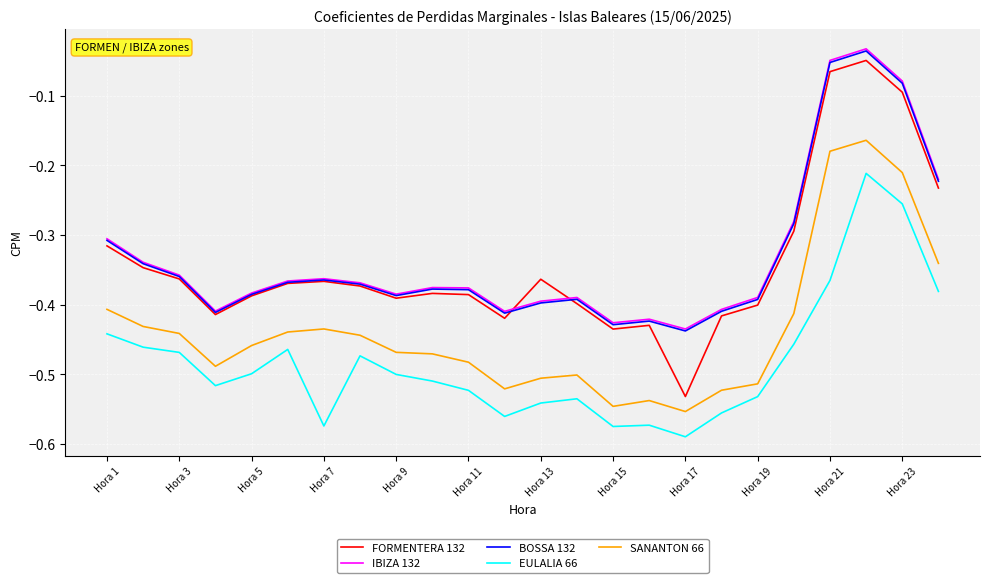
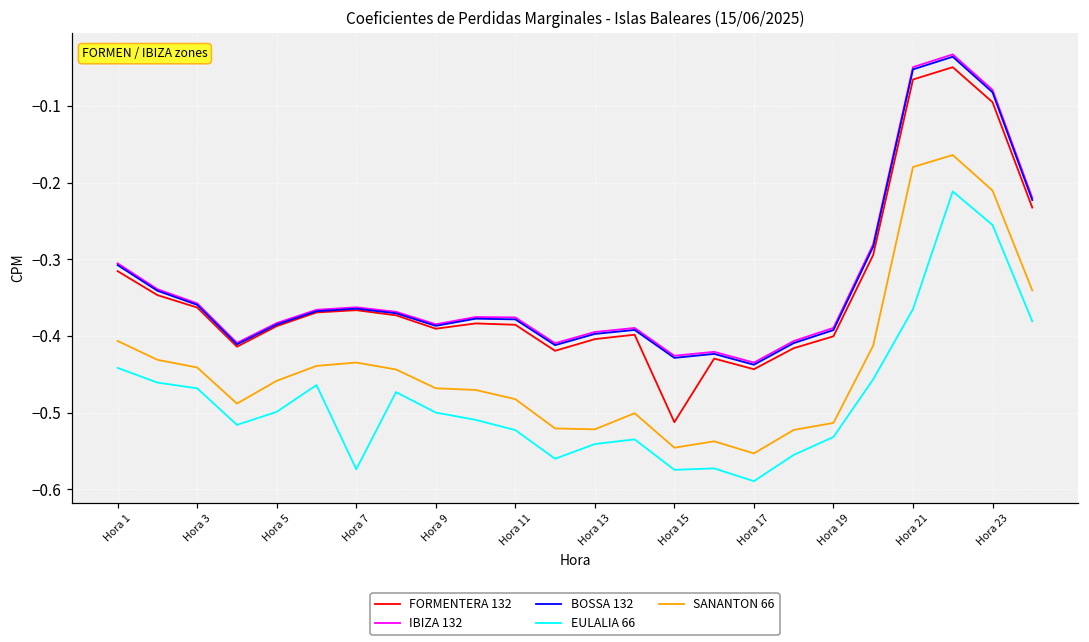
  {
    "FORMENTERA 132": {
      "Hora 1": -0.32,
      "Hora 9": -0.39,
      "Hora 11": -0.39,
-     "Hora 13": -0.36,
-     "Hora 15": -0.43,
-     "Hora 17": -0.53,
+     "Hora 13": -0.40,
+     "Hora 15": -0.51,
+     "Hora 17": -0.44,
      "Hora 19": -0.40,
      "Hora 21": -0.07,
      "Hora 23": -0.10
    },
    "EULALIA 66": {
      "Hora 1": -0.44,
      "Hora 3": -0.47,
      "Hora 5": -0.50,
      "Hora 7": -0.57,
      "Hora 9": -0.50,
      "Hora 11": -0.52,
      "Hora 13": -0.54,
      "Hora 15": -0.57,
      "Hora 17": -0.59,
      "Hora 19": -0.53,
      "Hora 21": -0.37,
      "Hora 23": -0.26
    },
    "SANANTON 66": {
      "Hora 1": -0.41,
      "Hora 3": -0.44,
      "Hora 5": -0.46,
      "Hora 7": -0.43,
      "Hora 9": -0.47,
      "Hora 11": -0.48,
-     "Hora 13": -0.51,
+     "Hora 13": -0.52,
      "Hora 15": -0.55,
      "Hora 17": -0.55,
      "Hora 19": -0.51,
      "Hora 21": -0.18,
      "Hora 23": -0.21
    }
  }
